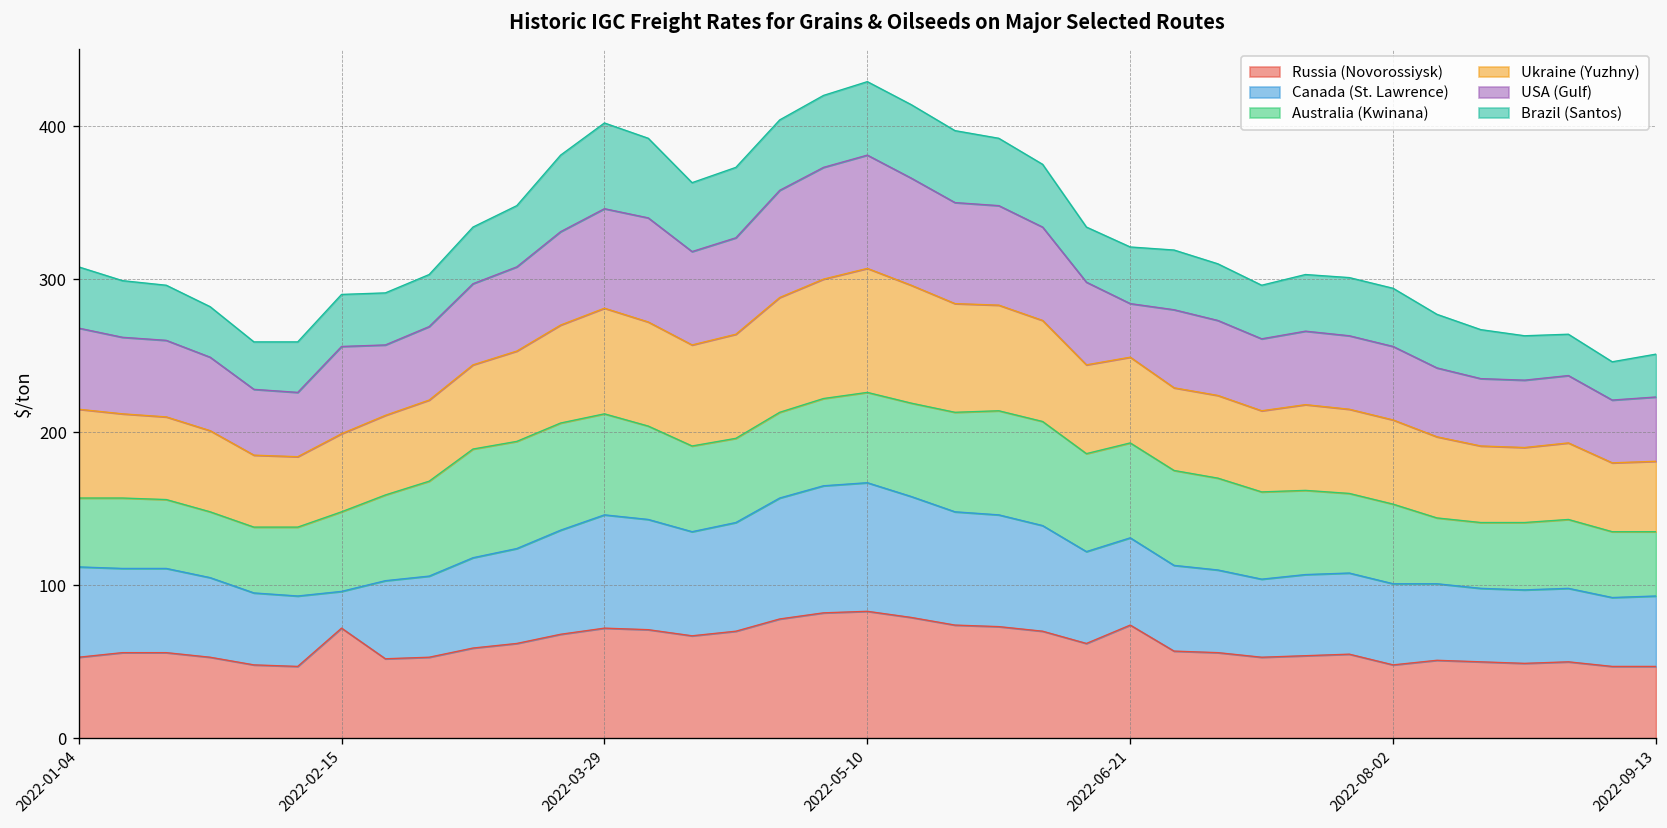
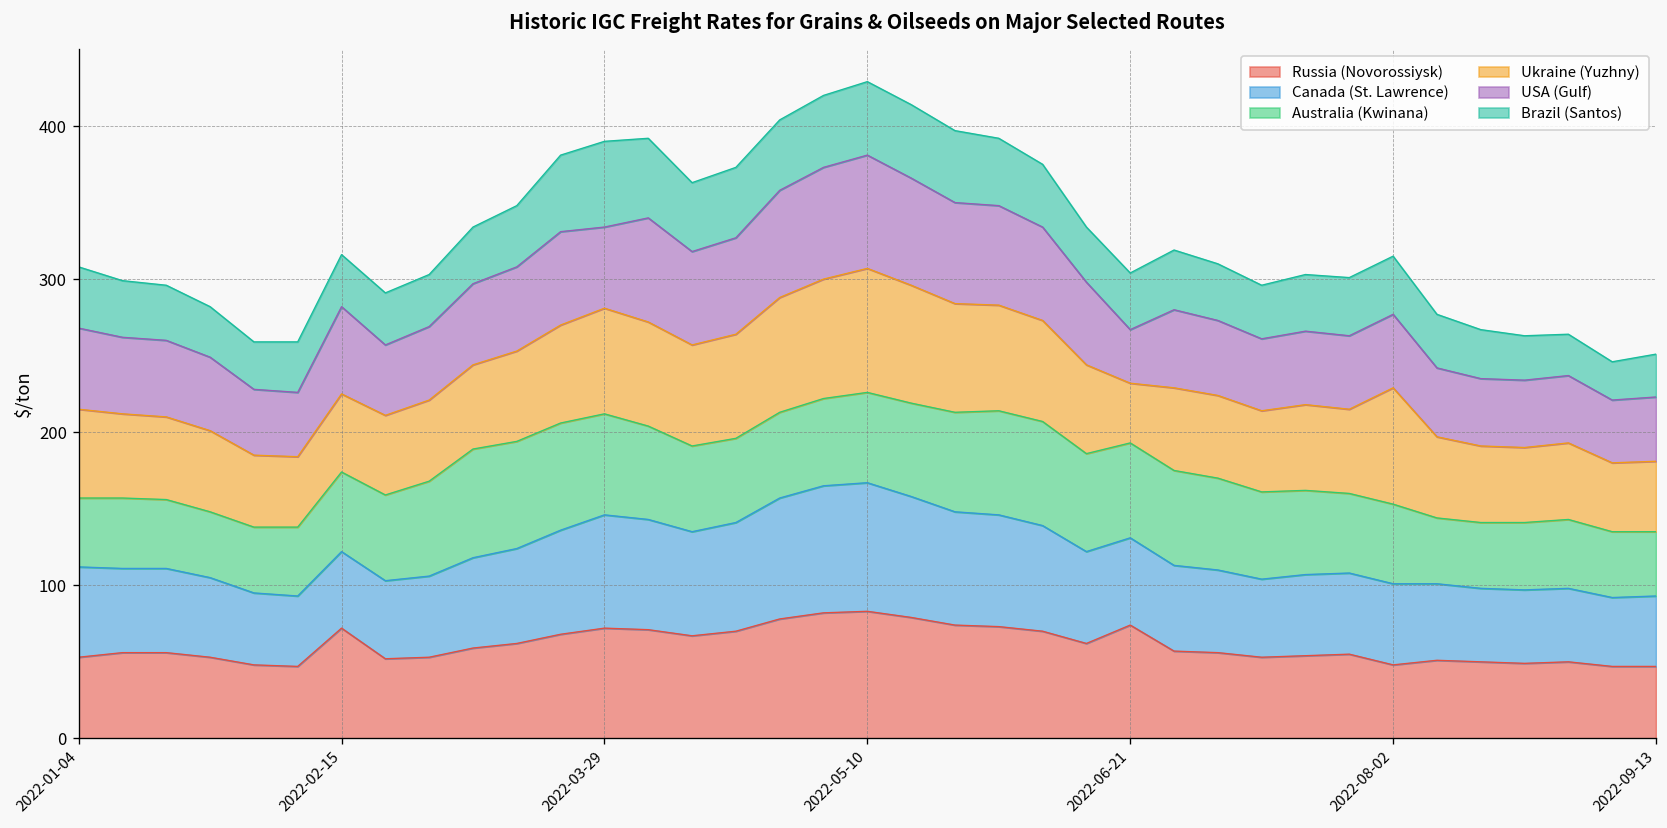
  {
    "Russia (Novorossiysk)": {
      "2022-01-04": 53,
      "2022-02-15": 72,
      "2022-03-29": 72,
      "2022-05-10": 83,
      "2022-06-21": 74,
      "2022-08-02": 48,
      "2022-09-13": 47
    },
    "Canada (St. Lawrence)": {
      "2022-01-04": 59,
-     "2022-02-15": 24,
+     "2022-02-15": 50,
      "2022-03-29": 74,
      "2022-05-10": 84,
      "2022-06-21": 57,
      "2022-08-02": 53,
      "2022-09-13": 46
    },
    "Ukraine (Yuzhny)": {
      "2022-01-04": 58,
      "2022-02-15": 51,
      "2022-03-29": 69,
      "2022-05-10": 81,
-     "2022-06-21": 56,
-     "2022-08-02": 55,
+     "2022-06-21": 39,
+     "2022-08-02": 76,
      "2022-09-13": 46
    },
    "USA (Gulf)": {
      "2022-01-04": 53,
      "2022-02-15": 57,
-     "2022-03-29": 65,
+     "2022-03-29": 53,
      "2022-05-10": 74,
      "2022-06-21": 35,
      "2022-08-02": 48,
      "2022-09-13": 42
    }
  }
